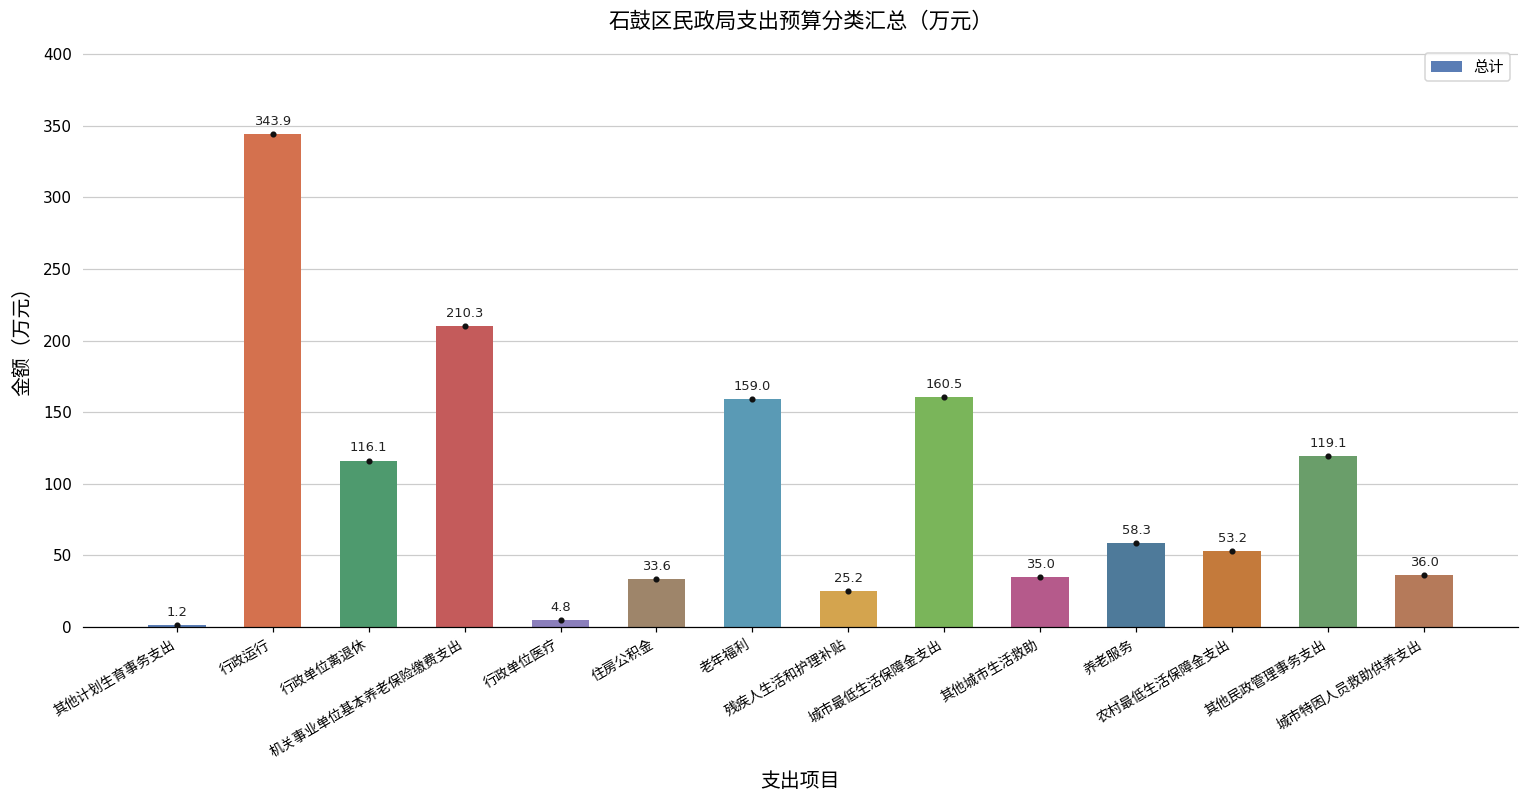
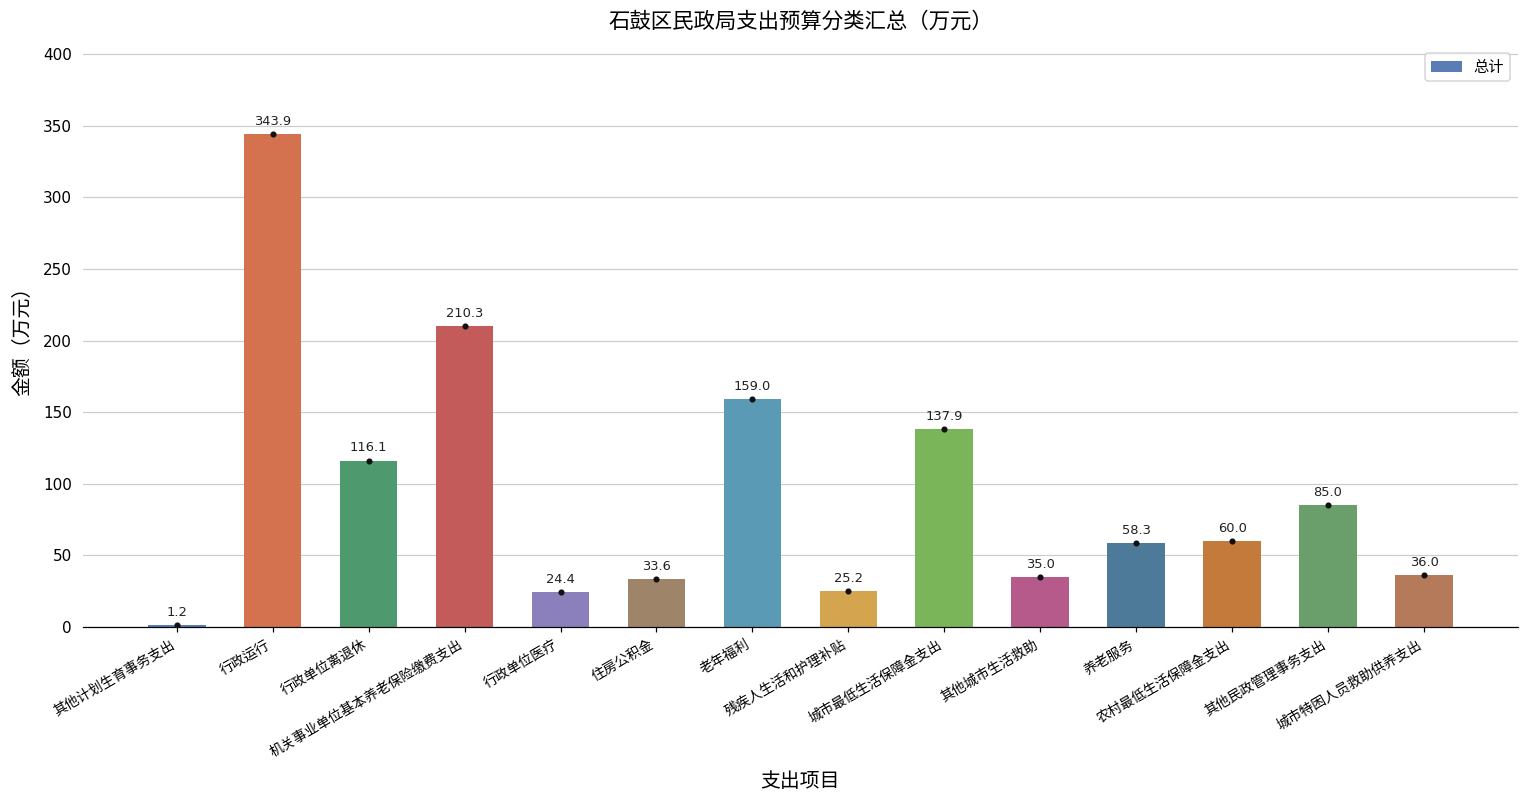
  {
    "总计": {
      "其他计划生育事务支出": 1.2,
      "行政运行": 343.9,
      "行政单位离退休": 116.1,
      "机关事业单位基本养老保险缴费支出": 210.3,
-     "行政单位医疗": 4.8,
+     "行政单位医疗": 24.4,
      "住房公积金": 33.6,
      "老年福利": 159.0,
      "残疾人生活和护理补贴": 25.2,
-     "城市最低生活保障金支出": 160.5,
+     "城市最低生活保障金支出": 137.9,
      "其他城市生活救助": 35.0,
      "养老服务": 58.3,
-     "农村最低生活保障金支出": 53.2,
-     "其他民政管理事务支出": 119.1,
+     "农村最低生活保障金支出": 60.0,
+     "其他民政管理事务支出": 85.0,
      "城市特困人员救助供养支出": 36.0
    }
  }
